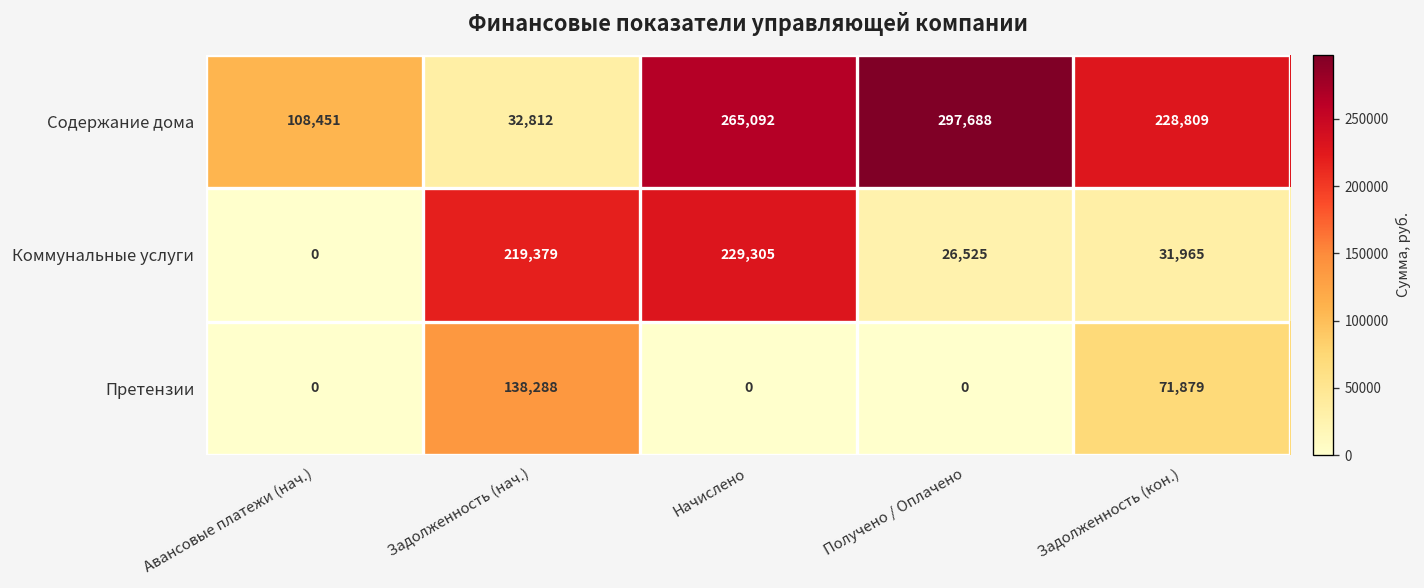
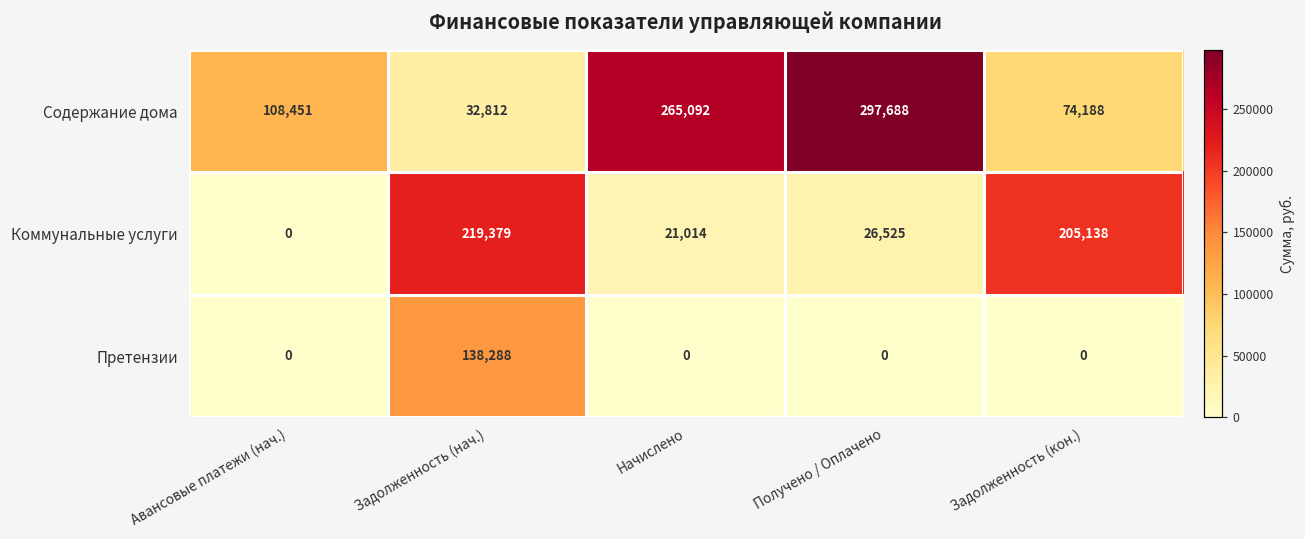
  {
    "Содержание дома": {
      "Авансовые платежи (нач.)": "108,451",
      "Задолженность (нач.)": "32,812",
      "Начислено": "265,092",
      "Получено / Оплачено": "297,688",
-     "Задолженность (кон.)": "228,809"
+     "Задолженность (кон.)": "74,188"
    },
    "Коммунальные услуги": {
      "Авансовые платежи (нач.)": "0",
      "Задолженность (нач.)": "219,379",
-     "Начислено": "229,305",
+     "Начислено": "21,014",
      "Получено / Оплачено": "26,525",
-     "Задолженность (кон.)": "31,965"
+     "Задолженность (кон.)": "205,138"
    },
    "Претензии": {
      "Авансовые платежи (нач.)": "0",
      "Задолженность (нач.)": "138,288",
      "Начислено": "0",
      "Получено / Оплачено": "0",
-     "Задолженность (кон.)": "71,879"
+     "Задолженность (кон.)": "0"
    }
  }
